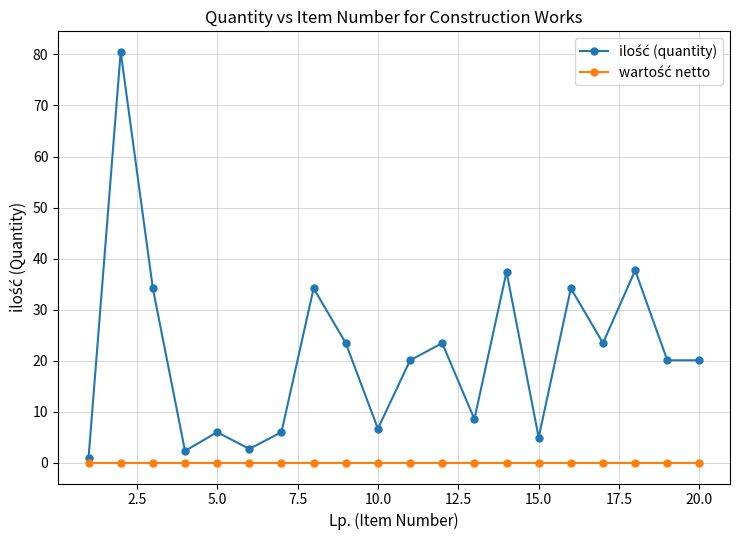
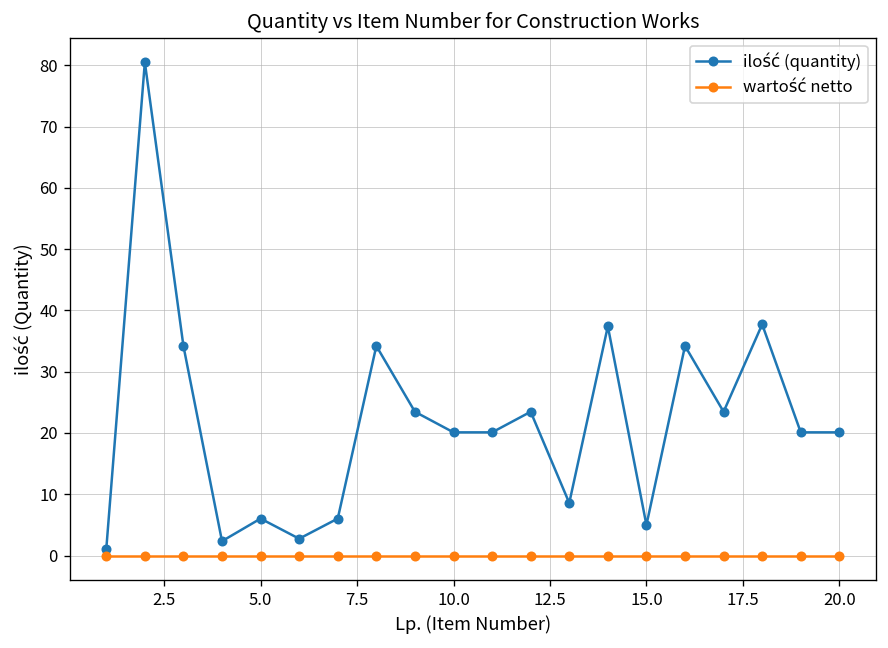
  {
    "ilość (quantity)": {
      "5.0": 6,
-     "10.0": 7,
+     "10.0": 20,
      "15.0": 5,
      "20.0": 20
    },
    "wartość netto": {
      "5.0": 0,
      "10.0": 0,
      "15.0": 0,
      "20.0": 0
    }
  }
